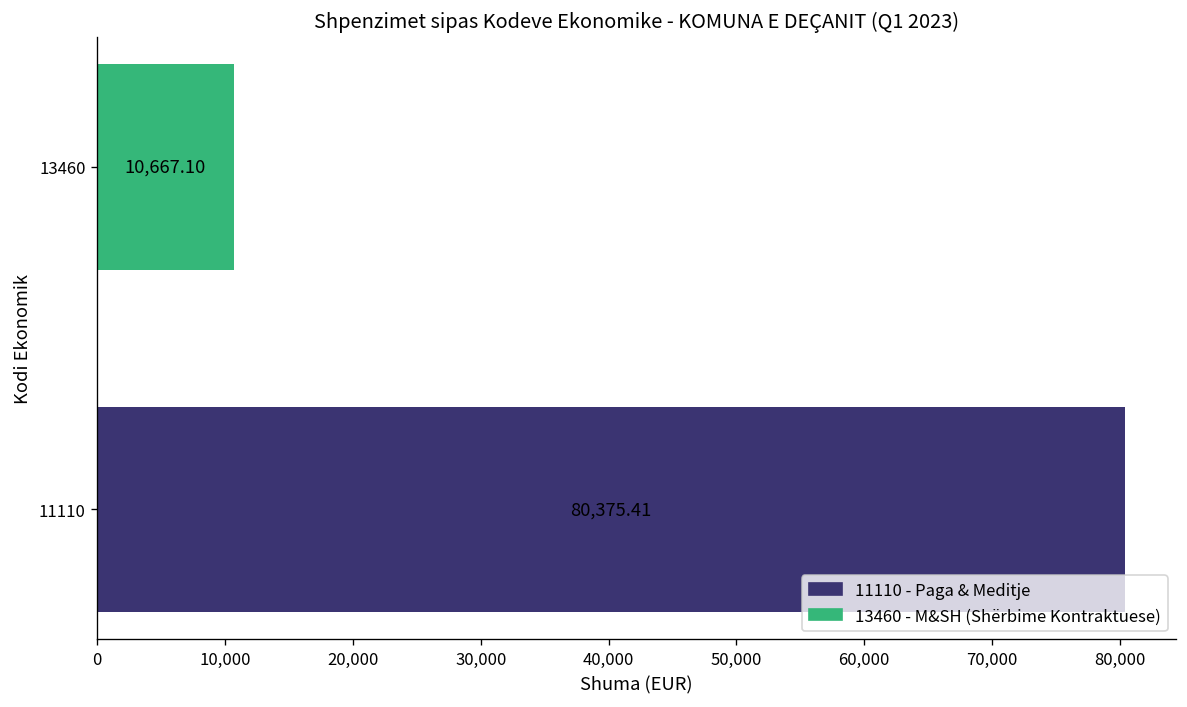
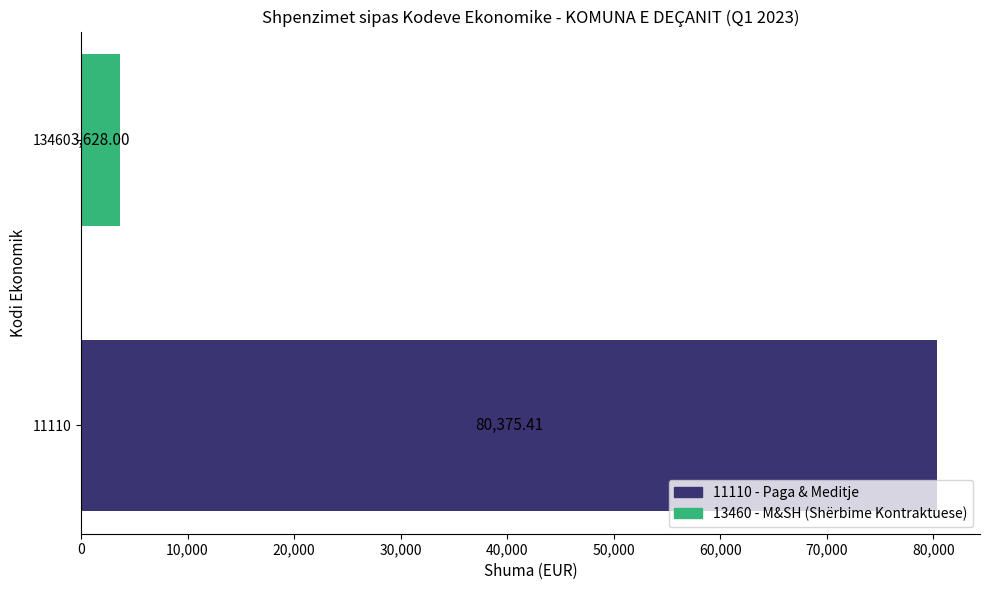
  {
-   "13460": "10,667.10",
+   "13460": "3,628.00",
    "11110": "80,375.41"
  }
